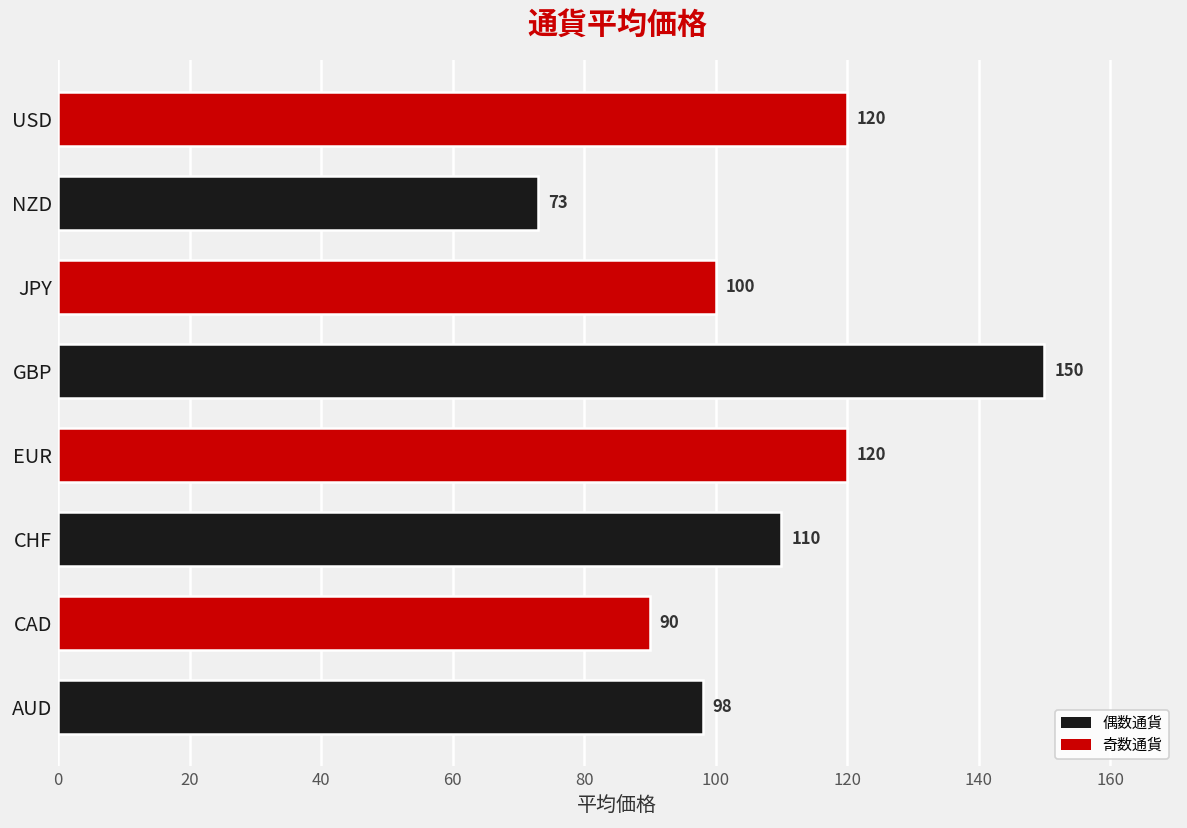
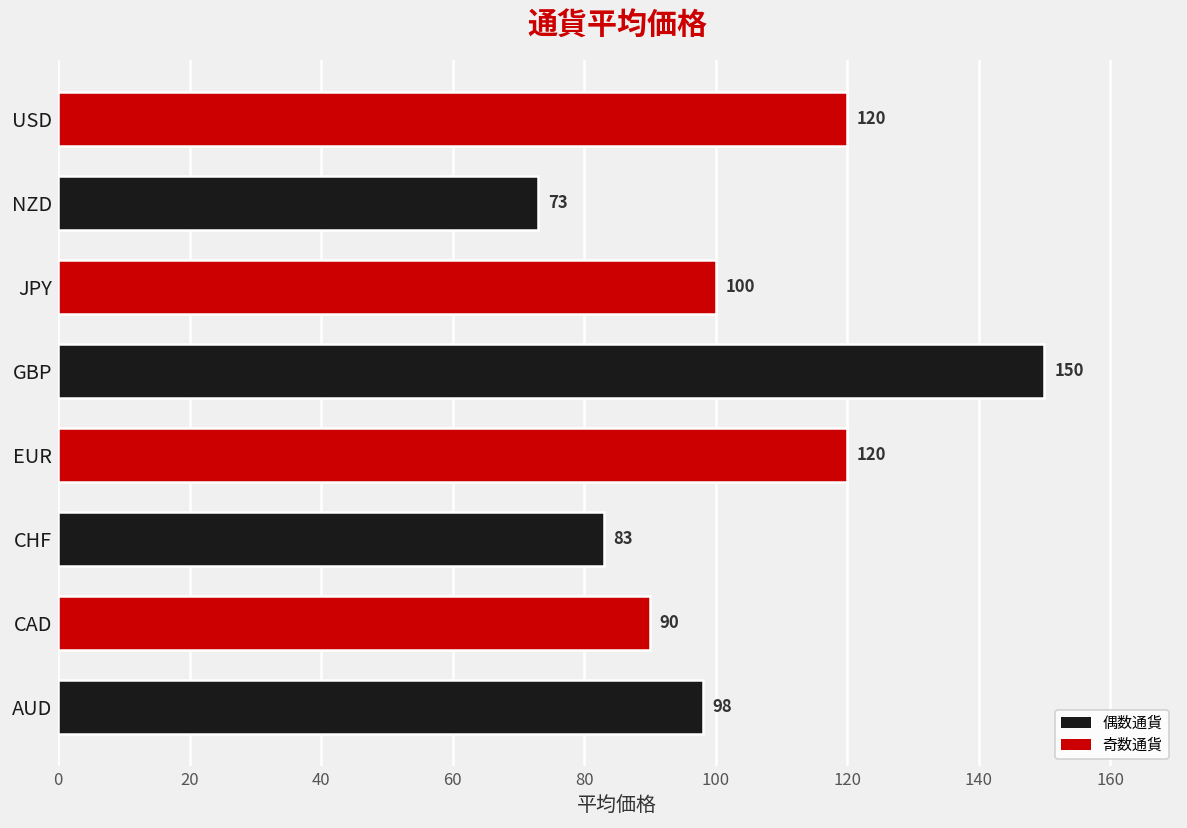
  {
    "USD": 120,
    "NZD": 73,
    "JPY": 100,
    "GBP": 150,
    "EUR": 120,
-   "CHF": 110,
+   "CHF": 83,
    "CAD": 90,
    "AUD": 98
  }
